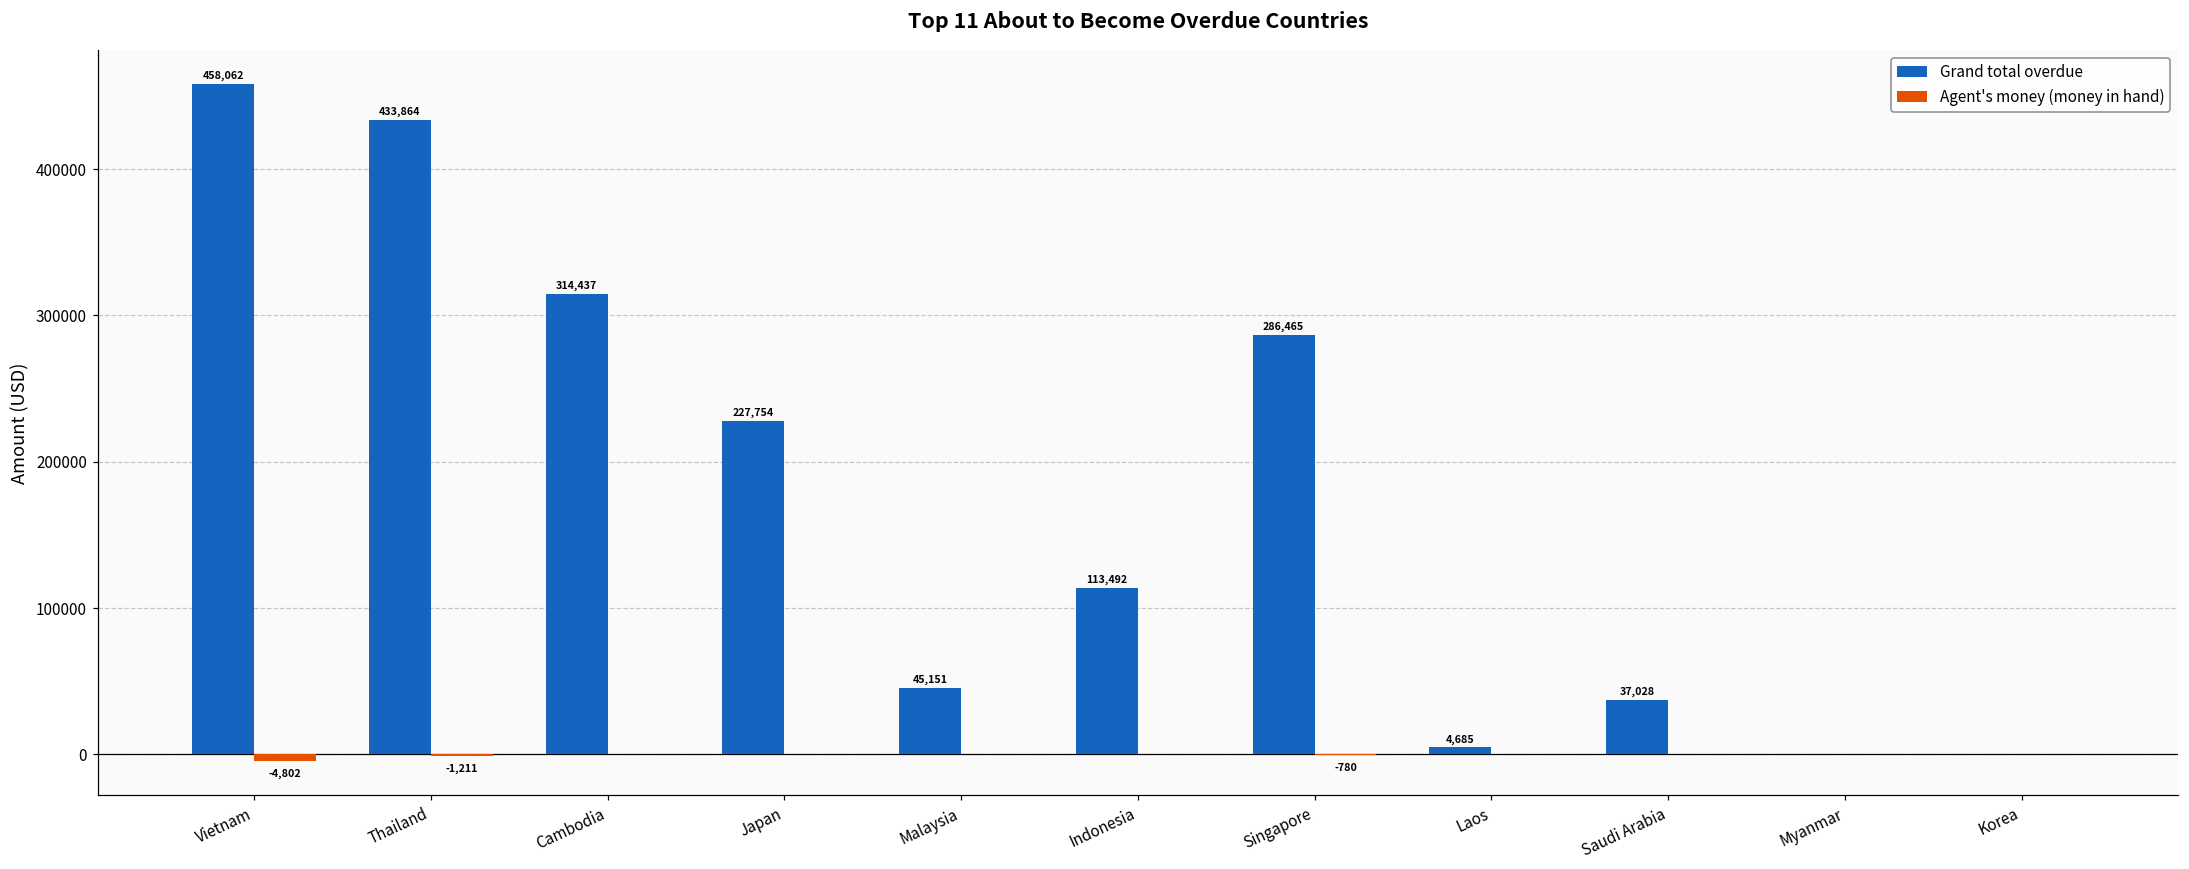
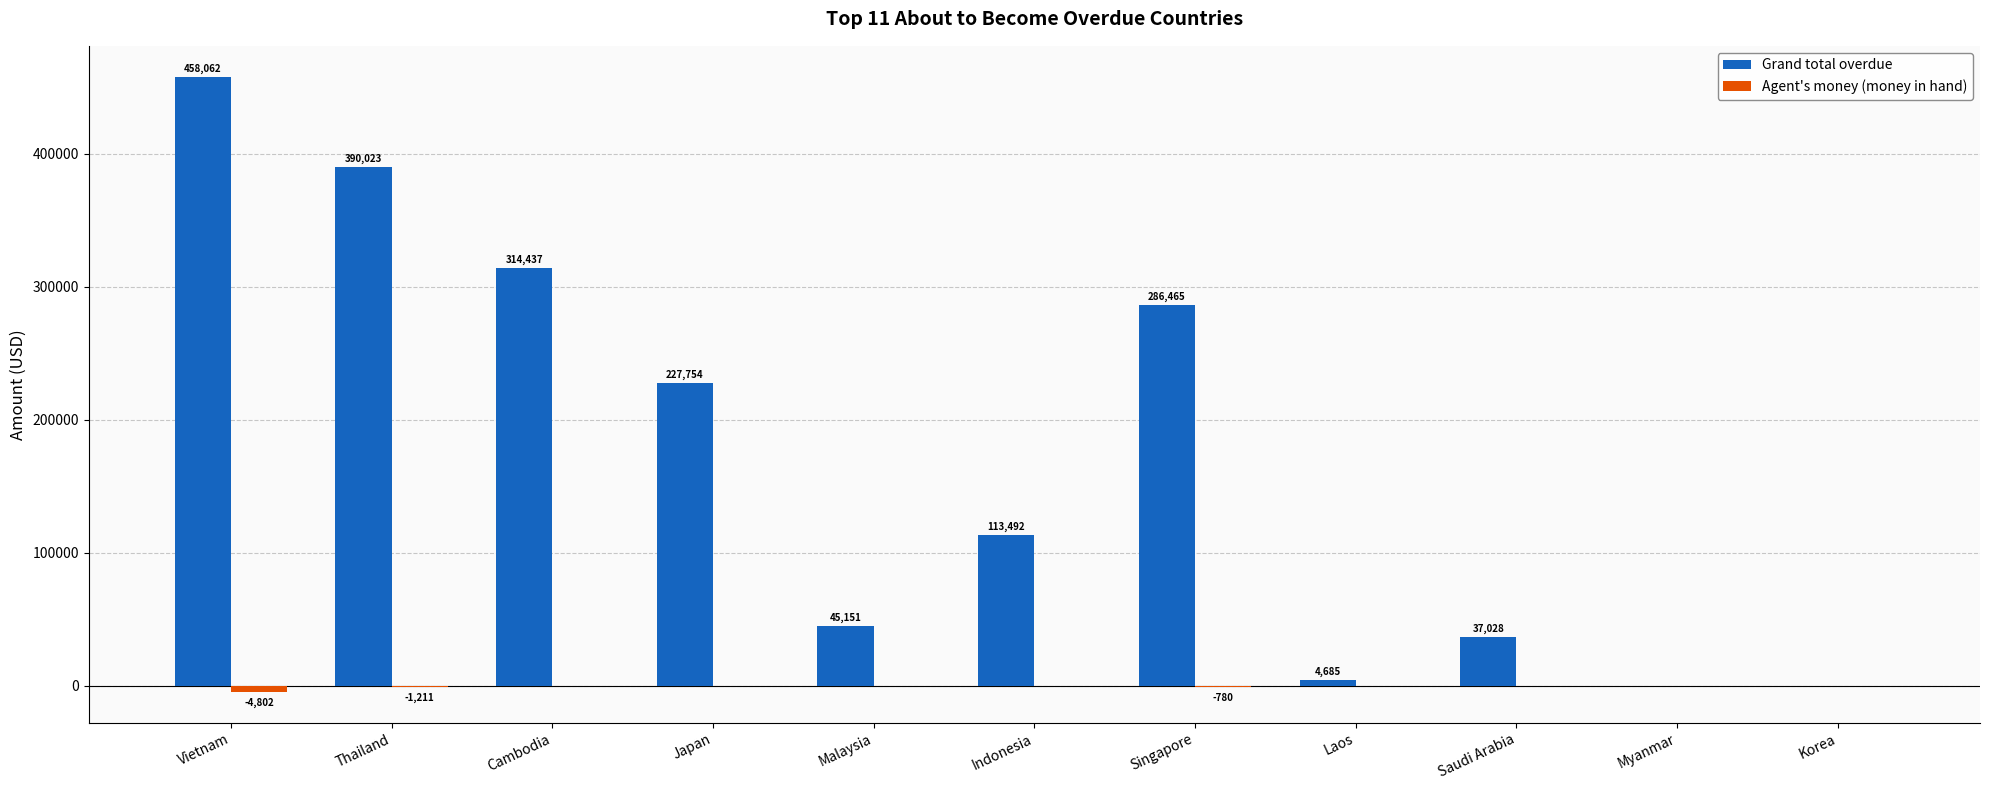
  {
    "Grand total overdue": {
      "Vietnam": "458,062",
-     "Thailand": "433,864",
+     "Thailand": "390,023",
      "Cambodia": "314,437",
      "Japan": "227,754",
      "Malaysia": "45,151",
      "Indonesia": "113,492",
      "Singapore": "286,465",
      "Laos": "4,685",
      "Saudi Arabia": "37,028"
    },
    "Agent's money (money in hand)": {
      "Vietnam": "-4,802",
      "Thailand": "-1,211",
      "Singapore": "-780"
    }
  }
